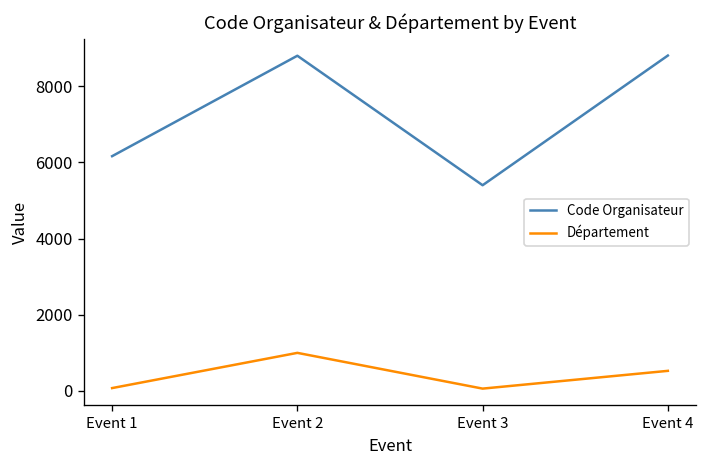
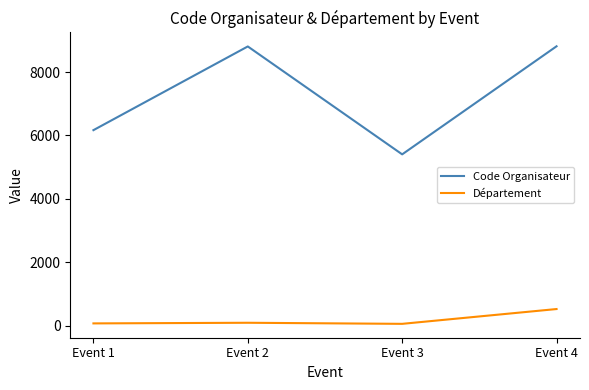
  {
    "Code Organisateur": {
      "Event 1": 6200,
      "Event 2": 8800,
      "Event 3": 5400,
      "Event 4": 8800
    },
    "Département": {
      "Event 1": 100,
-     "Event 2": 1000,
+     "Event 2": 100,
      "Event 3": 100,
      "Event 4": 500
    }
  }
